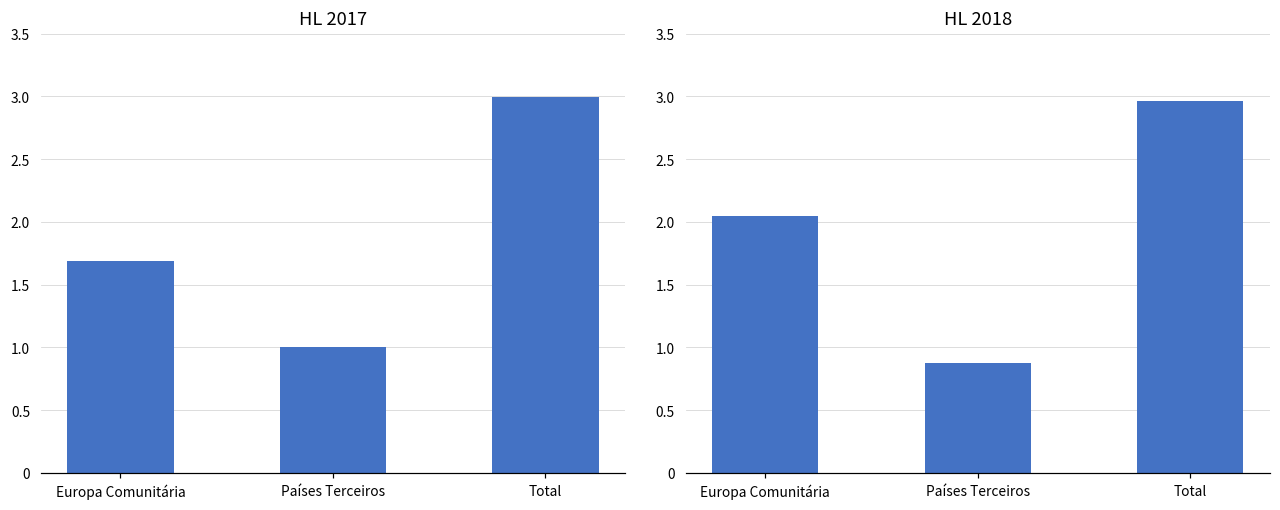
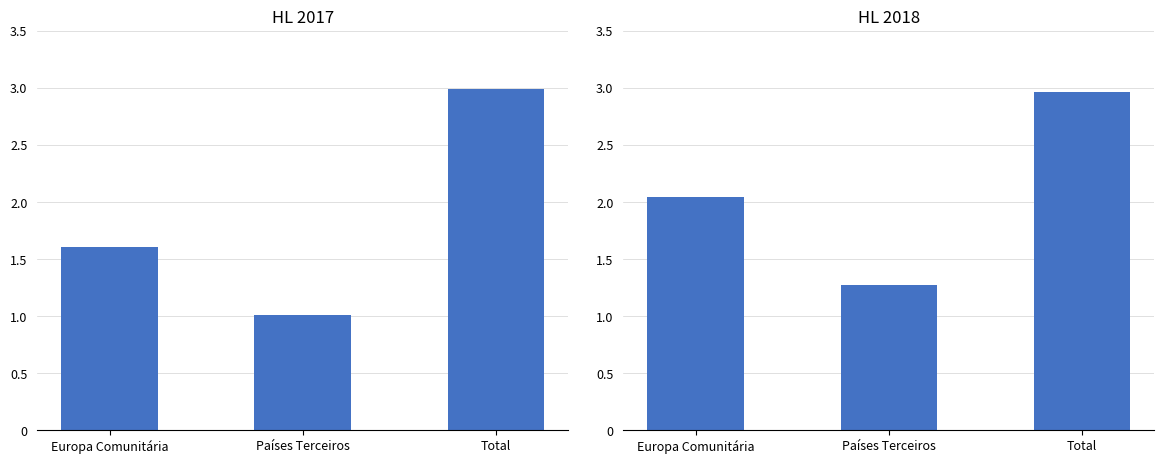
  {
    "HL 2017": {
-     "Europa Comunitária": 1.69,
+     "Europa Comunitária": 1.60,
      "Países Terceiros": 1.01,
      "Total": 2.99
    },
    "HL 2018": {
      "Europa Comunitária": 2.05,
-     "Países Terceiros": 0.88,
+     "Países Terceiros": 1.27,
      "Total": 2.97
    }
  }
